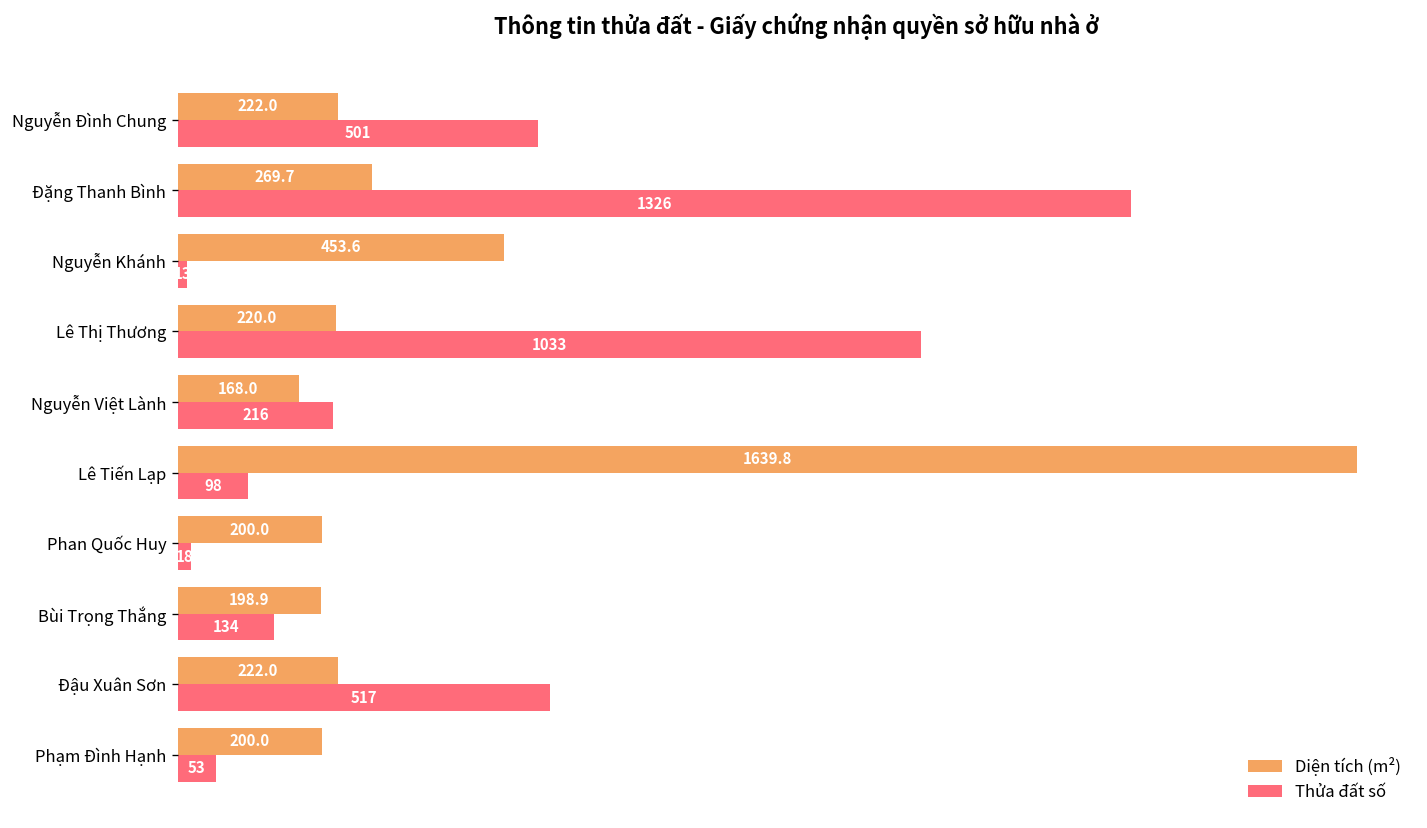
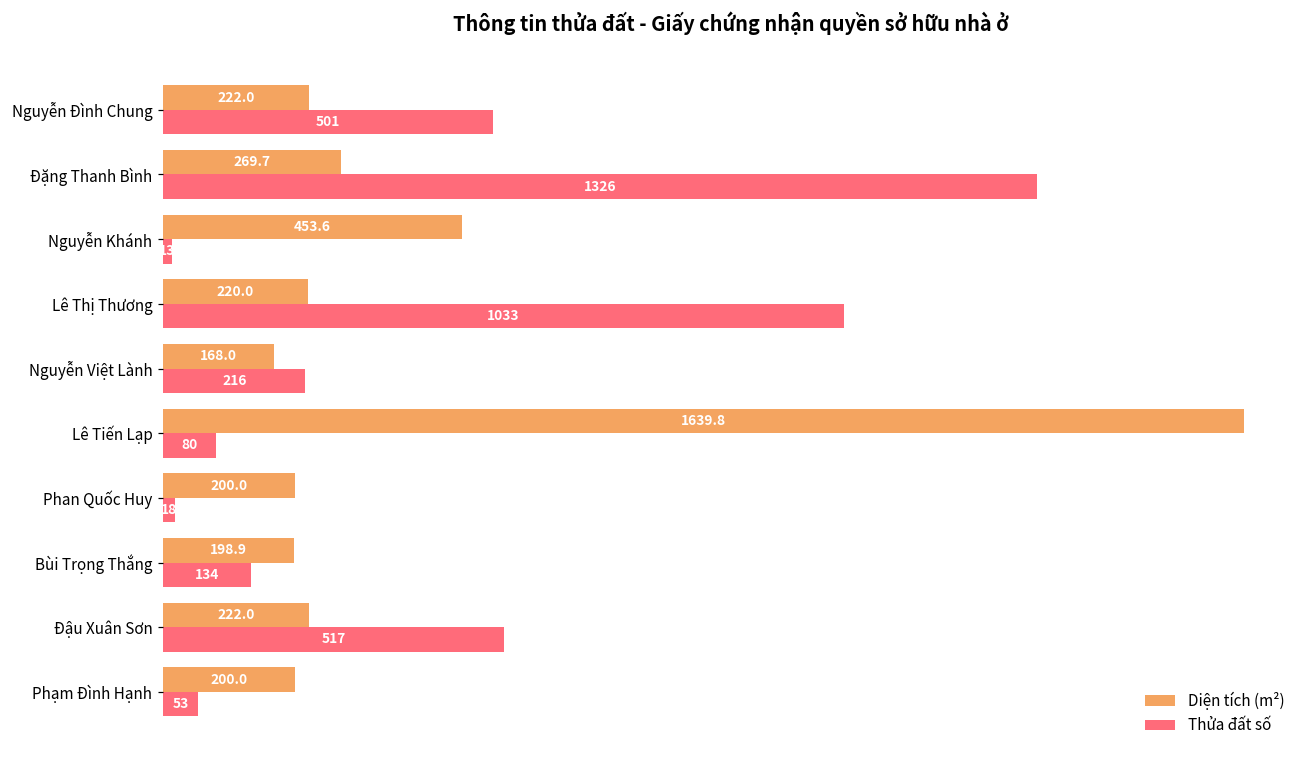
  {
    "Diện tích (m²)": {
      "Nguyễn Đình Chung": 222.0,
      "Đặng Thanh Bình": 269.7,
      "Nguyễn Khánh": 453.6,
      "Lê Thị Thương": 220.0,
      "Nguyễn Việt Lành": 168.0,
      "Lê Tiến Lạp": 1639.8,
      "Phan Quốc Huy": 200.0,
      "Bùi Trọng Thắng": 198.9,
      "Đậu Xuân Sơn": 222.0,
      "Phạm Đình Hạnh": 200.0
    },
    "Thửa đất số": {
      "Nguyễn Đình Chung": 501,
      "Đặng Thanh Bình": 1326,
      "Lê Thị Thương": 1033,
      "Nguyễn Việt Lành": 216,
-     "Lê Tiến Lạp": 98,
+     "Lê Tiến Lạp": 80,
      "Phan Quốc Huy": 18,
      "Bùi Trọng Thắng": 134,
      "Đậu Xuân Sơn": 517,
      "Phạm Đình Hạnh": 53
    }
  }
